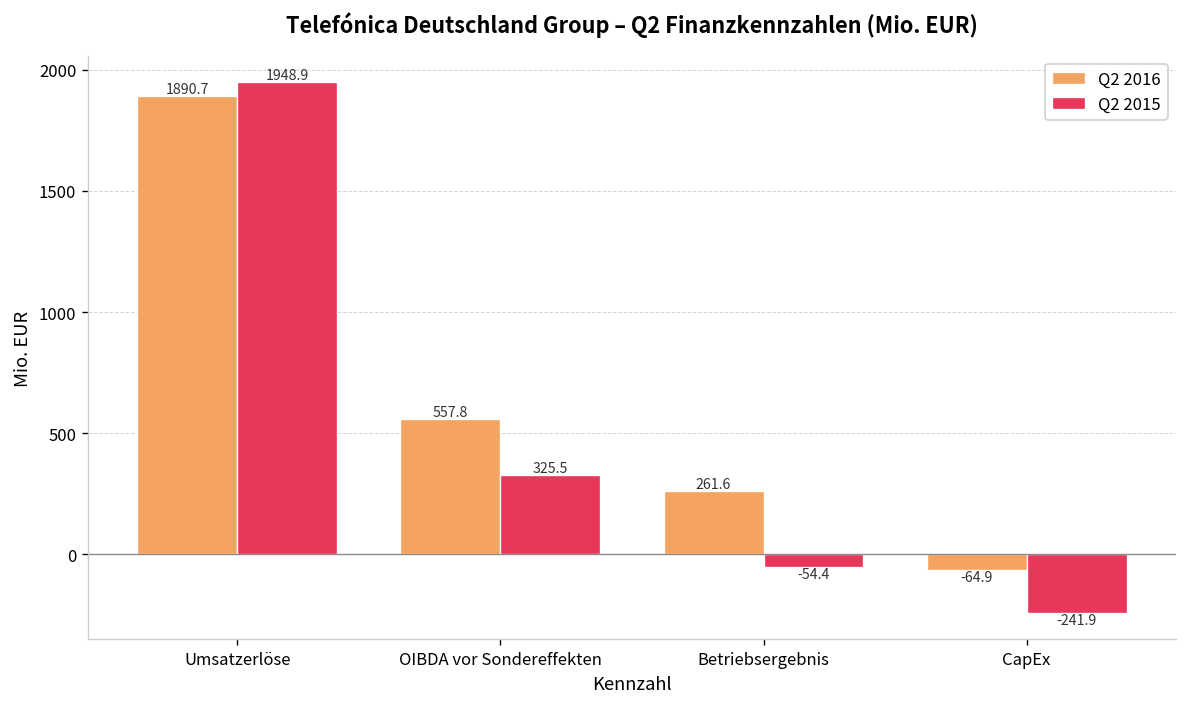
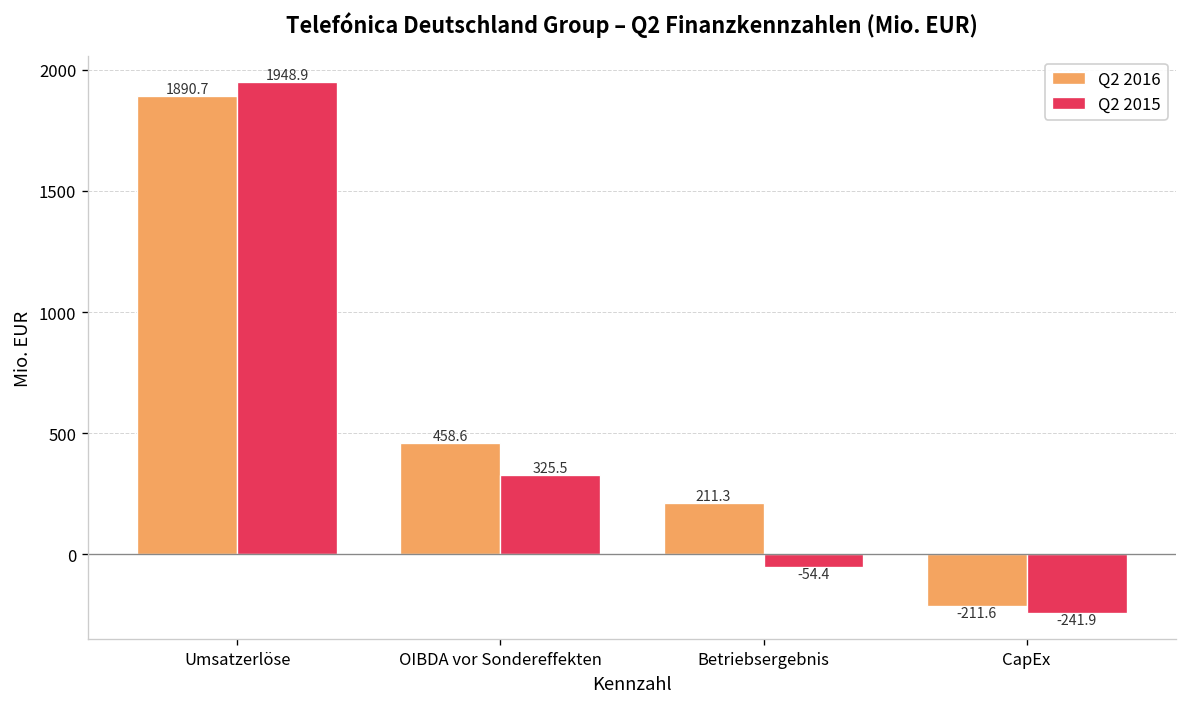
  {
    "Q2 2016": {
      "Umsatzerlöse": 1890.7,
-     "OIBDA vor Sondereffekten": 557.8,
-     "Betriebsergebnis": 261.6,
-     "CapEx": -64.9
+     "OIBDA vor Sondereffekten": 458.6,
+     "Betriebsergebnis": 211.3,
+     "CapEx": -211.6
    },
    "Q2 2015": {
      "Umsatzerlöse": 1948.9,
      "OIBDA vor Sondereffekten": 325.5,
      "Betriebsergebnis": -54.4,
      "CapEx": -241.9
    }
  }
